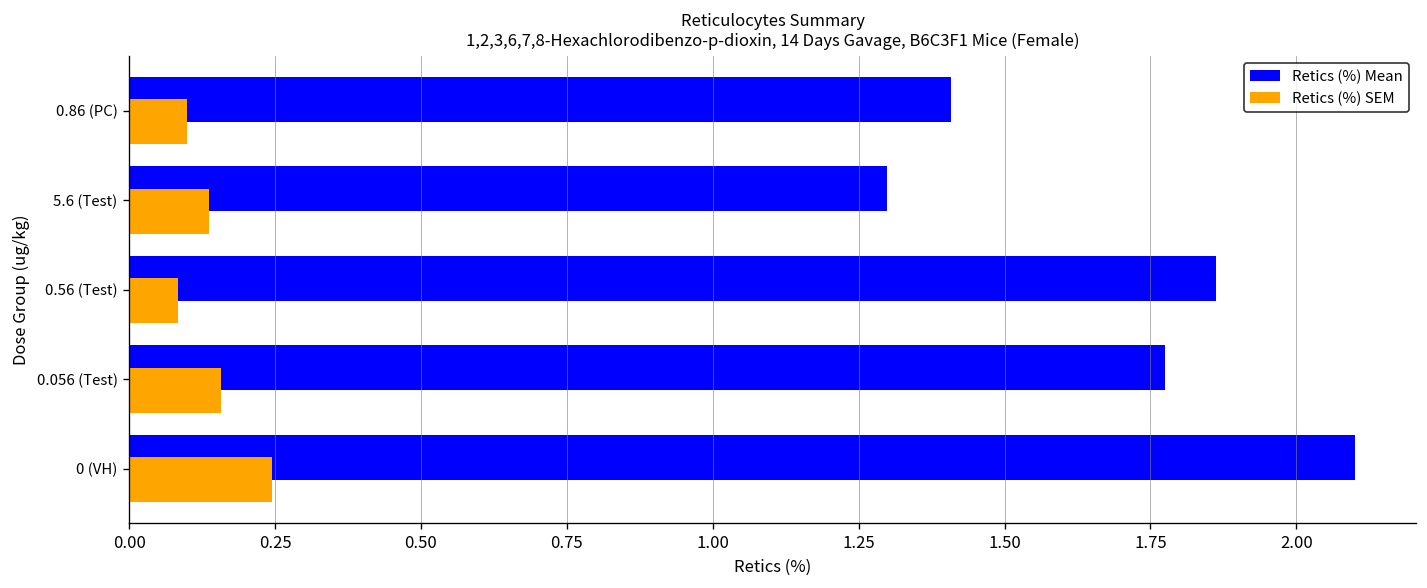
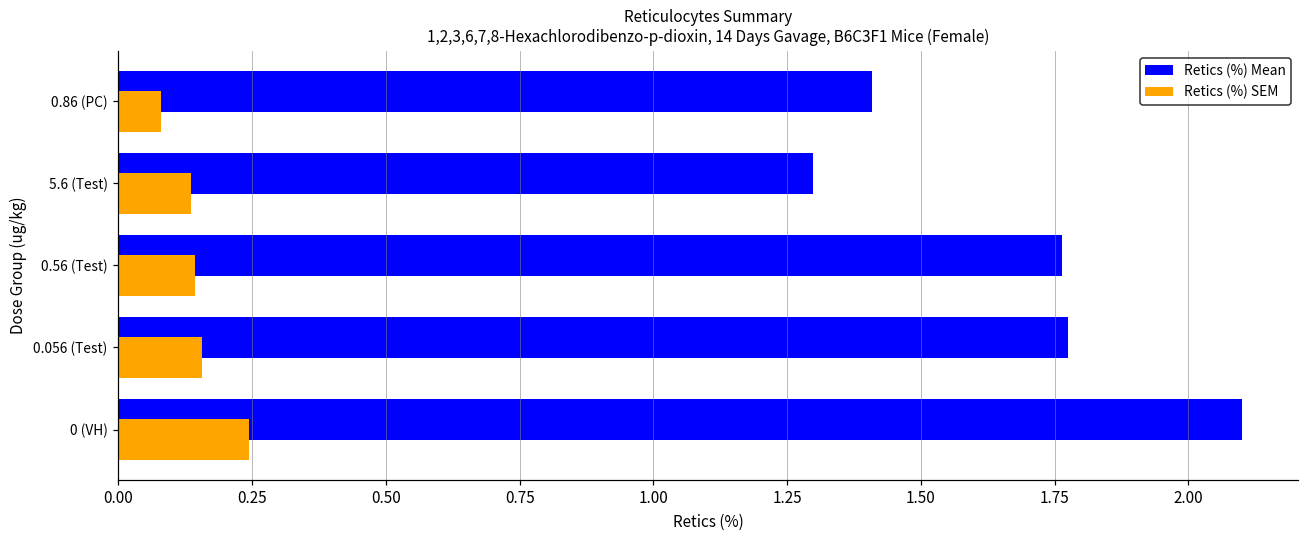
  {
    "Retics (%) Mean": {
      "0.86 (PC)": 1.41,
      "5.6 (Test)": 1.30,
-     "0.56 (Test)": 1.86,
+     "0.56 (Test)": 1.76,
      "0.056 (Test)": 1.78,
      "0 (VH)": 2.10
    },
    "Retics (%) SEM": {
-     "0.86 (PC)": 0.10,
+     "0.86 (PC)": 0.08,
      "5.6 (Test)": 0.14,
-     "0.56 (Test)": 0.08,
+     "0.56 (Test)": 0.14,
      "0.056 (Test)": 0.16,
      "0 (VH)": 0.25
    }
  }
